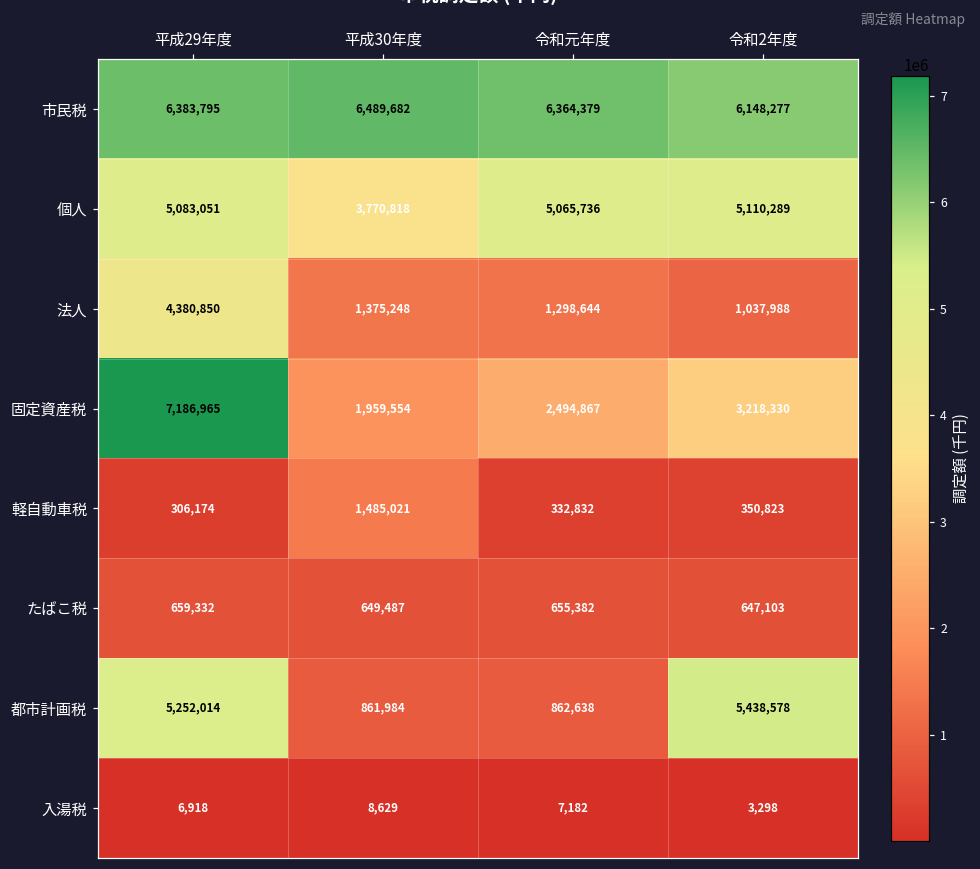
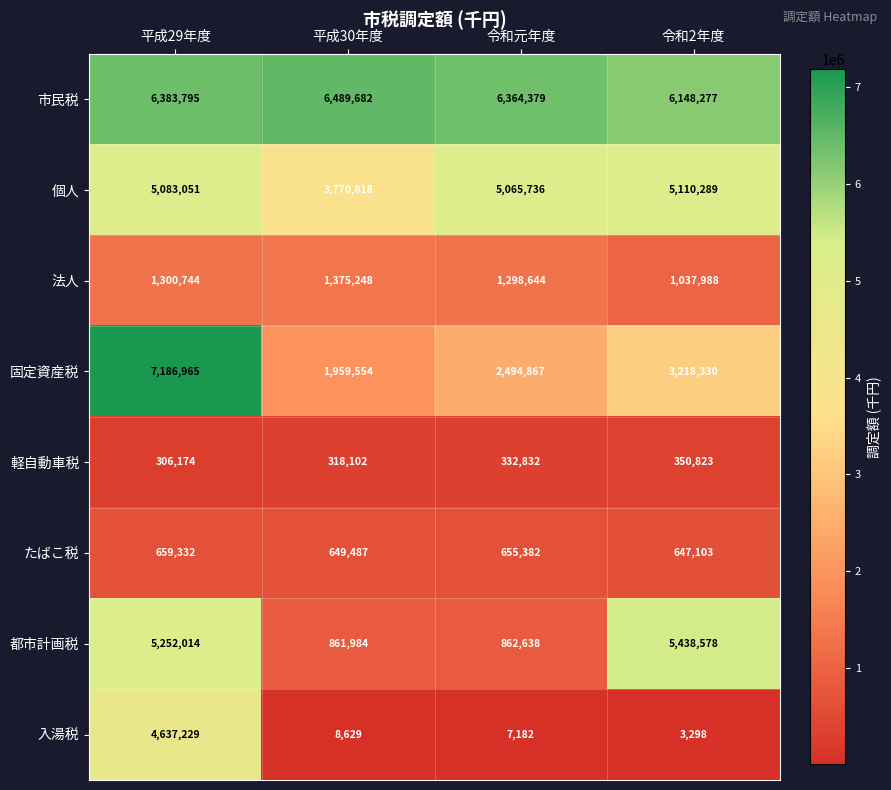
  {
    "市民税": {
      "平成29年度": "6,383,795",
      "平成30年度": "6,489,682",
      "令和元年度": "6,364,379",
      "令和2年度": "6,148,277"
    },
    "個人": {
      "平成29年度": "5,083,051",
      "平成30年度": "3,770,818",
      "令和元年度": "5,065,736",
      "令和2年度": "5,110,289"
    },
    "法人": {
-     "平成29年度": "4,380,850",
+     "平成29年度": "1,300,744",
      "平成30年度": "1,375,248",
      "令和元年度": "1,298,644",
      "令和2年度": "1,037,988"
    },
    "固定資産税": {
      "平成29年度": "7,186,965",
      "平成30年度": "1,959,554",
      "令和元年度": "2,494,867",
      "令和2年度": "3,218,330"
    },
    "軽自動車税": {
      "平成29年度": "306,174",
-     "平成30年度": "1,485,021",
+     "平成30年度": "318,102",
      "令和元年度": "332,832",
      "令和2年度": "350,823"
    },
    "たばこ税": {
      "平成29年度": "659,332",
      "平成30年度": "649,487",
      "令和元年度": "655,382",
      "令和2年度": "647,103"
    },
    "都市計画税": {
      "平成29年度": "5,252,014",
      "平成30年度": "861,984",
      "令和元年度": "862,638",
      "令和2年度": "5,438,578"
    },
    "入湯税": {
-     "平成29年度": "6,918",
+     "平成29年度": "4,637,229",
      "平成30年度": "8,629",
      "令和元年度": "7,182",
      "令和2年度": "3,298"
    }
  }
